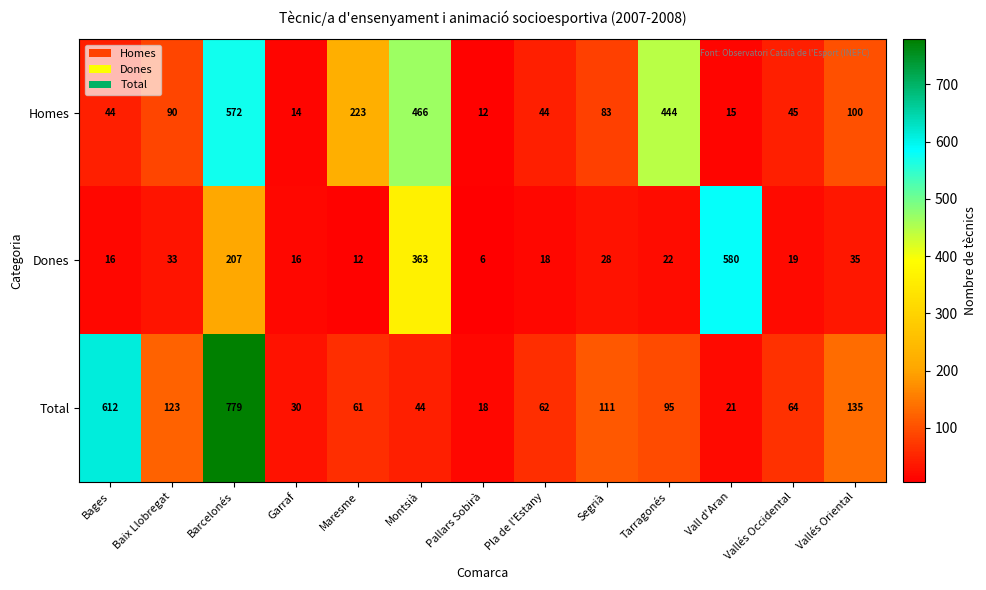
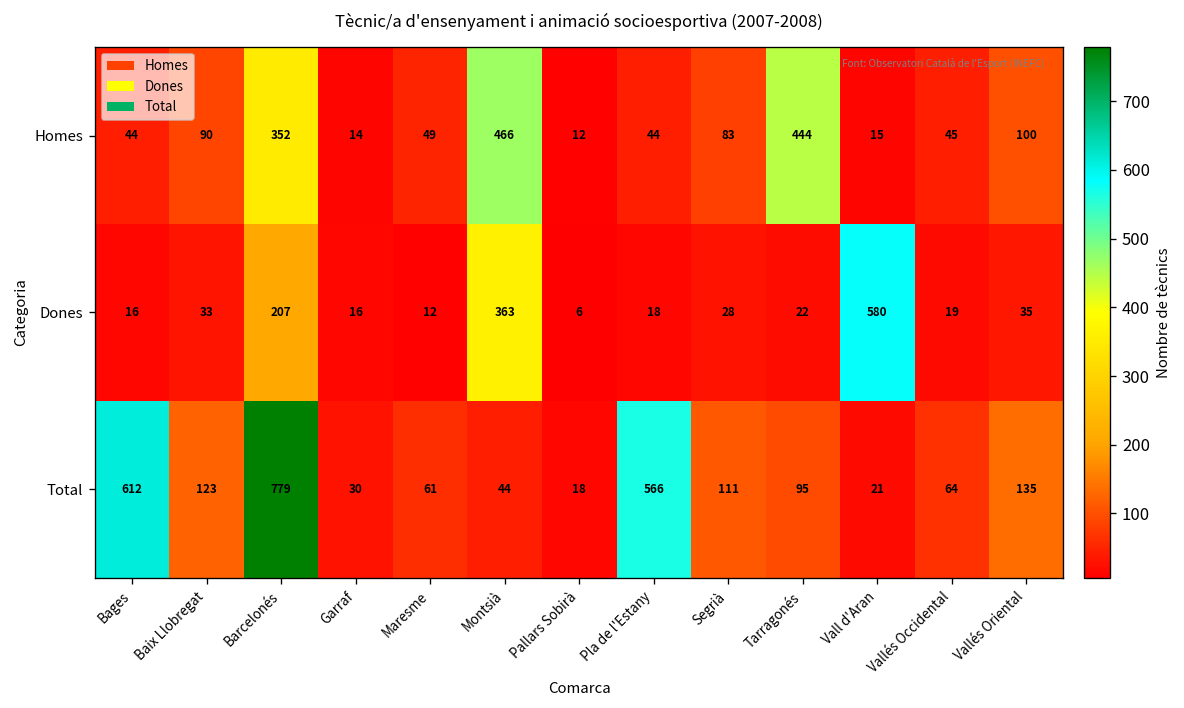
  {
    "Homes": {
      "Bages": 44,
      "Baix Llobregat": 90,
-     "Barcelonés": 572,
+     "Barcelonés": 352,
      "Garraf": 14,
-     "Maresme": 223,
+     "Maresme": 49,
      "Montsià": 466,
      "Pallars Sobirà": 12,
      "Pla de l'Estany": 44,
      "Segrià": 83,
      "Tarragonés": 444,
      "Vall d'Aran": 15,
      "Vallés Oriental": 100
    },
    "Dones": {
      "Bages": 16,
      "Baix Llobregat": 33,
      "Barcelonés": 207,
      "Garraf": 16,
      "Maresme": 12,
      "Montsià": 363,
      "Pallars Sobirà": 6,
      "Pla de l'Estany": 18,
      "Segrià": 28,
      "Tarragonés": 22,
      "Vall d'Aran": 580,
      "Vallés Occidental": 19,
      "Vallés Oriental": 35
    },
    "Total": {
      "Bages": 612,
      "Baix Llobregat": 123,
      "Barcelonés": 779,
      "Garraf": 30,
      "Maresme": 61,
      "Montsià": 44,
      "Pallars Sobirà": 18,
-     "Pla de l'Estany": 62,
+     "Pla de l'Estany": 566,
      "Segrià": 111,
      "Tarragonés": 95,
      "Vall d'Aran": 21,
      "Vallés Occidental": 64,
      "Vallés Oriental": 135
    }
  }
